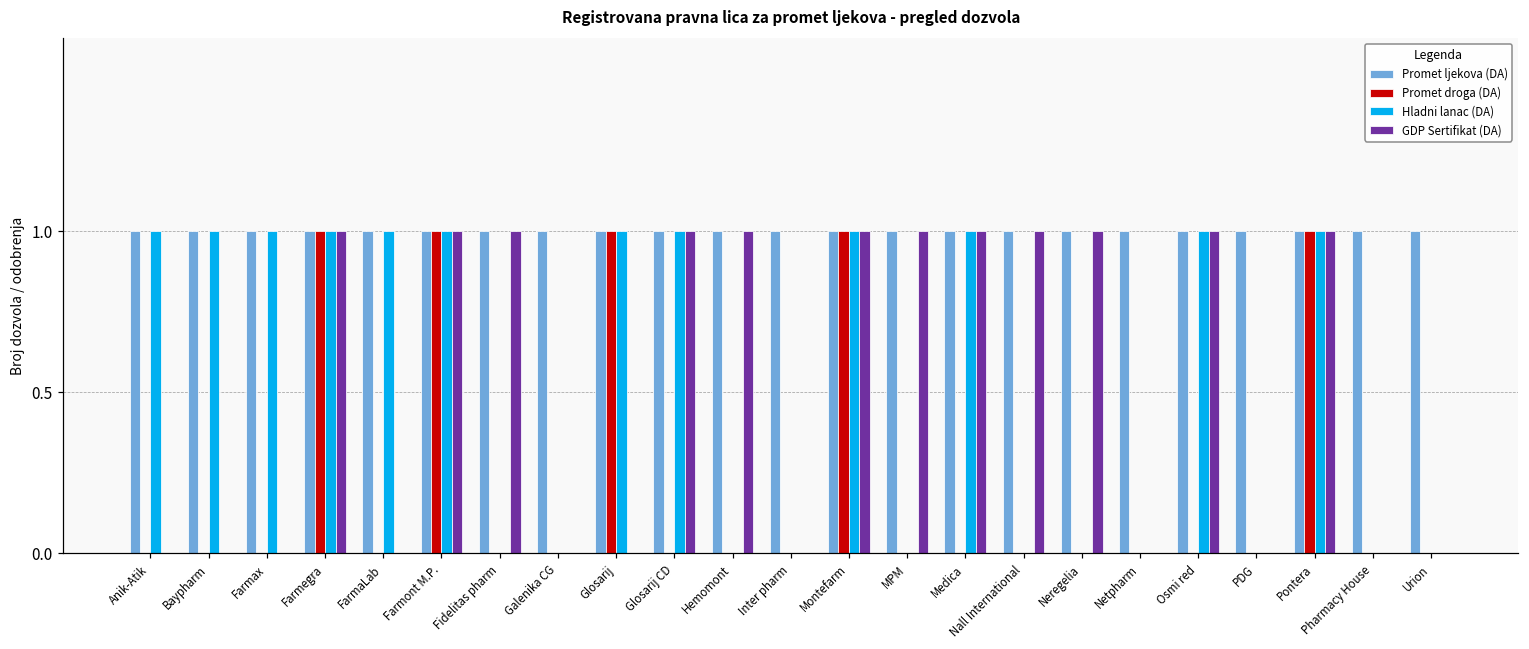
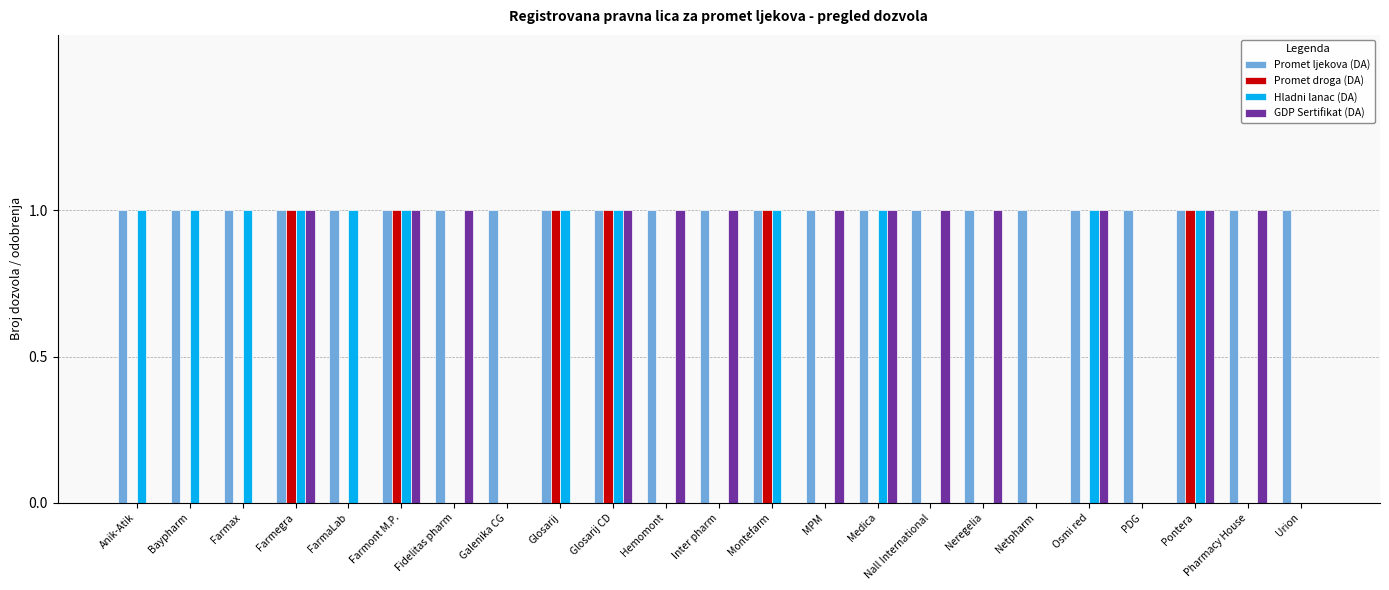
  {
    "Promet ljekova (DA)": {
      "Anik-Atik": 1,
      "Baypharm": 1,
      "Farmax": 1,
      "Farmegra": 1,
      "FarmaLab": 1,
      "Farmont M.P.": 1,
      "Fidelitas pharm": 1,
      "Galenika CG": 1,
      "Glosarij": 1,
      "Glosarij CD": 1,
      "Hemomont": 1,
      "Inter pharm": 1,
      "Montefarm": 1,
      "MPM": 1,
      "Medica": 1,
      "Nall International": 1,
      "Neregelia": 1,
      "Netpharm": 1,
      "Osmi red": 1,
      "PDG": 1,
      "Pontera": 1,
      "Pharmacy House": 1,
      "Urion": 1
    },
    "Promet droga (DA)": {
      "Anik-Atik": 0,
      "Baypharm": 0,
      "Farmax": 0,
      "Farmegra": 1,
      "FarmaLab": 0,
      "Farmont M.P.": 1,
      "Fidelitas pharm": 0,
      "Galenika CG": 0,
      "Glosarij": 1,
-     "Glosarij CD": 0,
+     "Glosarij CD": 1,
      "Hemomont": 0,
      "Inter pharm": 0,
      "Montefarm": 1,
      "MPM": 0,
      "Medica": 0,
      "Nall International": 0,
      "Neregelia": 0,
      "Netpharm": 0,
      "Osmi red": 0,
      "PDG": 0,
      "Pontera": 1,
      "Pharmacy House": 0,
      "Urion": 0
    },
    "Hladni lanac (DA)": {
      "Anik-Atik": 1,
      "Baypharm": 1,
      "Farmax": 1,
      "Farmegra": 1,
      "FarmaLab": 1,
      "Farmont M.P.": 1,
      "Fidelitas pharm": 0,
      "Galenika CG": 0,
      "Glosarij": 1,
      "Glosarij CD": 1,
      "Hemomont": 0,
      "Inter pharm": 0,
      "Montefarm": 1,
      "MPM": 0,
      "Medica": 1,
      "Nall International": 0,
      "Neregelia": 0,
      "Netpharm": 0,
      "Osmi red": 1,
      "PDG": 0,
      "Pontera": 1,
      "Pharmacy House": 0,
      "Urion": 0
    },
    "GDP Sertifikat (DA)": {
      "Anik-Atik": 0,
      "Baypharm": 0,
      "Farmax": 0,
      "Farmegra": 1,
      "FarmaLab": 0,
      "Farmont M.P.": 1,
      "Fidelitas pharm": 1,
      "Galenika CG": 0,
      "Glosarij": 0,
      "Glosarij CD": 1,
      "Hemomont": 1,
-     "Inter pharm": 0,
-     "Montefarm": 1,
+     "Inter pharm": 1,
+     "Montefarm": 0,
      "MPM": 1,
      "Medica": 1,
      "Nall International": 1,
      "Neregelia": 1,
      "Netpharm": 0,
      "Osmi red": 1,
      "PDG": 0,
      "Pontera": 1,
-     "Pharmacy House": 0,
+     "Pharmacy House": 1,
      "Urion": 0
    }
  }
